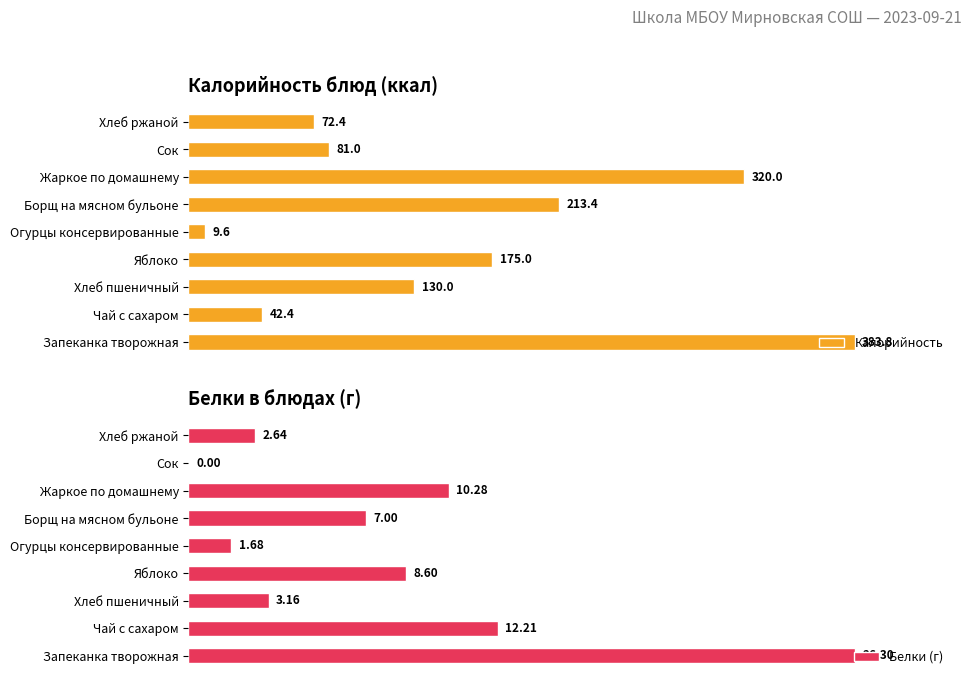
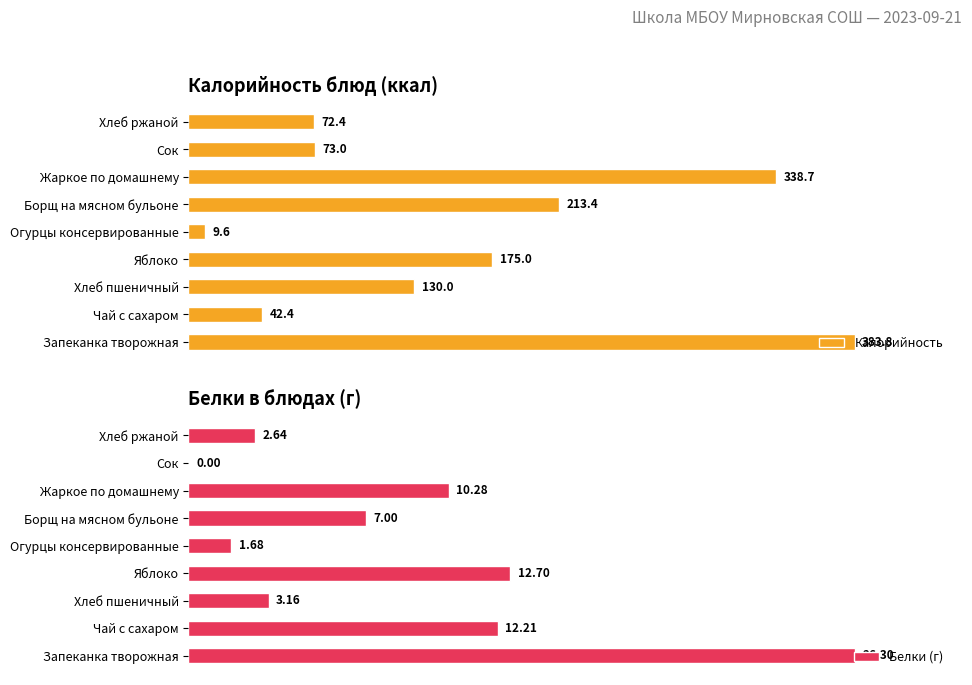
  {
    "Калорийность блюд (ккал)": {
      "Хлеб ржаной": 72.4,
-     "Сок": 81.0,
-     "Жаркое по домашнему": 320.0,
+     "Сок": 73.0,
+     "Жаркое по домашнему": 338.7,
      "Борщ на мясном бульоне": 213.4,
      "Огурцы консервированные": 9.6,
      "Яблоко": 175.0,
      "Хлеб пшеничный": 130.0,
      "Чай с сахаром": 42.4,
      "Запеканка творожная": 383.8
    },
    "Белки в блюдах (г)": {
      "Хлеб ржаной": 2.64,
      "Сок": 0.00,
      "Жаркое по домашнему": 10.28,
      "Борщ на мясном бульоне": 7.00,
      "Огурцы консервированные": 1.68,
-     "Яблоко": 8.60,
+     "Яблоко": 12.70,
      "Хлеб пшеничный": 3.16,
      "Чай с сахаром": 12.21,
      "Запеканка творожная": 26.30
    }
  }
